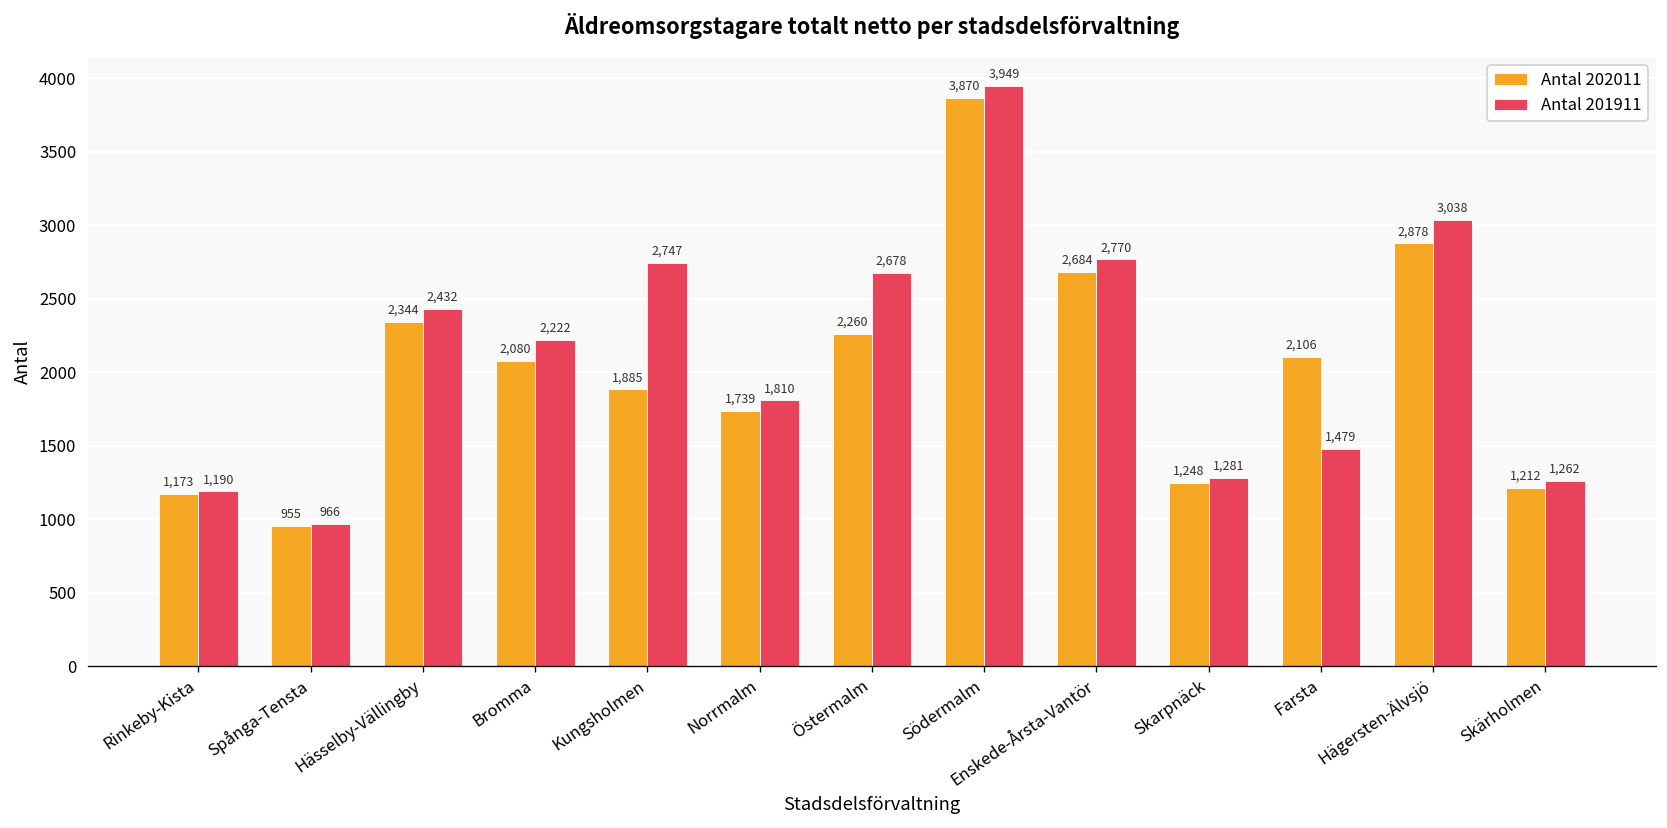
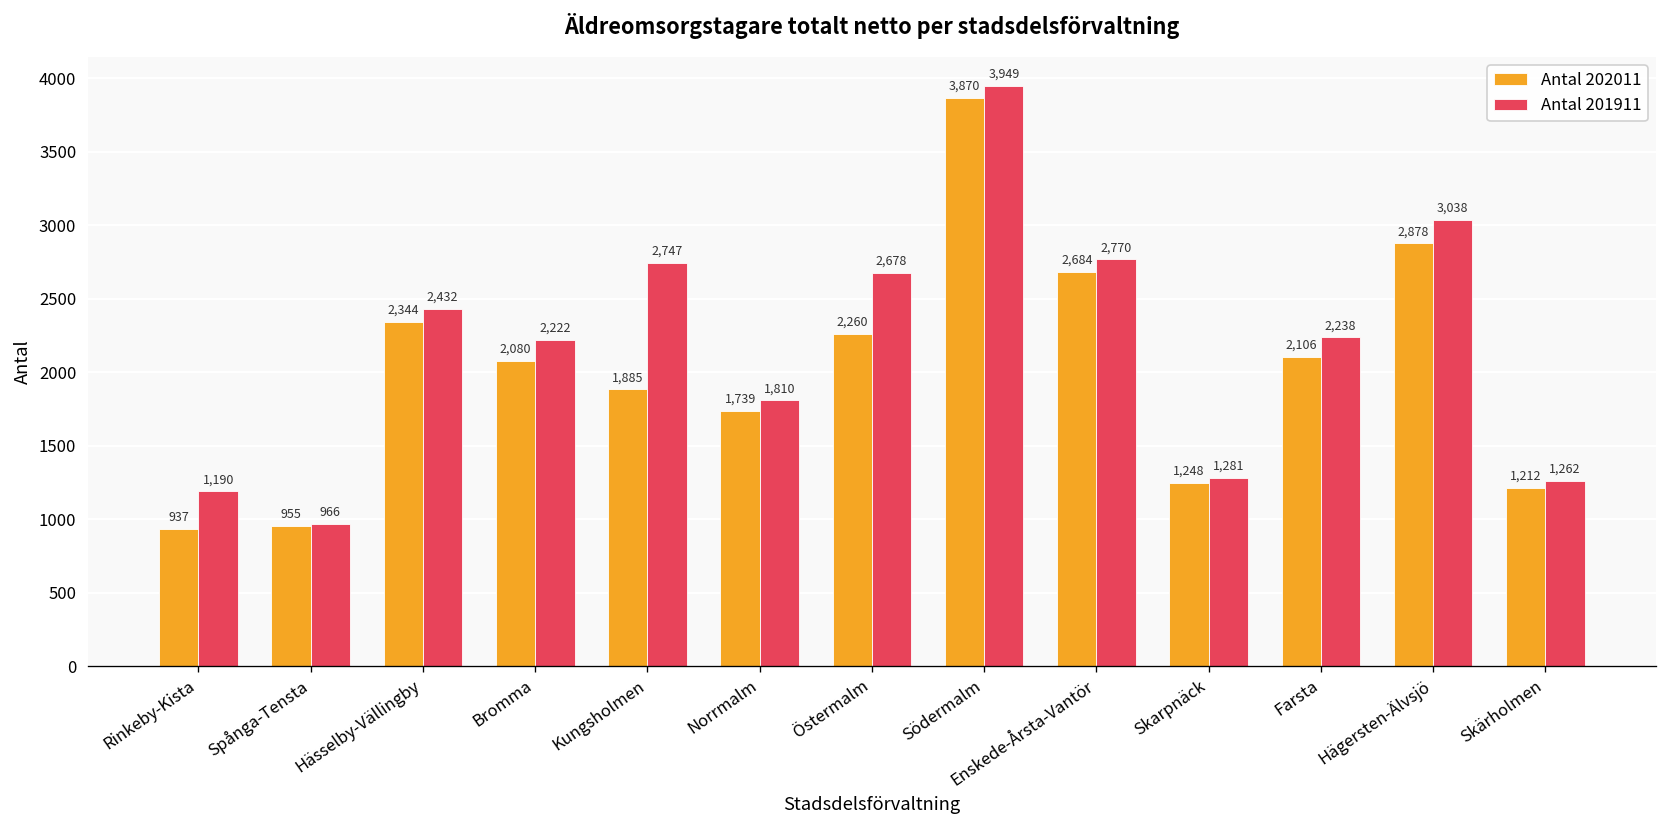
  {
    "Antal 202011": {
-     "Rinkeby-Kista": "1,173",
+     "Rinkeby-Kista": "937",
      "Spånga-Tensta": "955",
      "Hässelby-Vällingby": "2,344",
      "Bromma": "2,080",
      "Kungsholmen": "1,885",
      "Norrmalm": "1,739",
      "Östermalm": "2,260",
      "Södermalm": "3,870",
      "Enskede-Årsta-Vantör": "2,684",
      "Skarpnäck": "1,248",
      "Farsta": "2,106",
      "Hägersten-Älvsjö": "2,878",
      "Skärholmen": "1,212"
    },
    "Antal 201911": {
      "Rinkeby-Kista": "1,190",
      "Spånga-Tensta": "966",
      "Hässelby-Vällingby": "2,432",
      "Bromma": "2,222",
      "Kungsholmen": "2,747",
      "Norrmalm": "1,810",
      "Östermalm": "2,678",
      "Södermalm": "3,949",
      "Enskede-Årsta-Vantör": "2,770",
      "Skarpnäck": "1,281",
-     "Farsta": "1,479",
+     "Farsta": "2,238",
      "Hägersten-Älvsjö": "3,038",
      "Skärholmen": "1,262"
    }
  }
